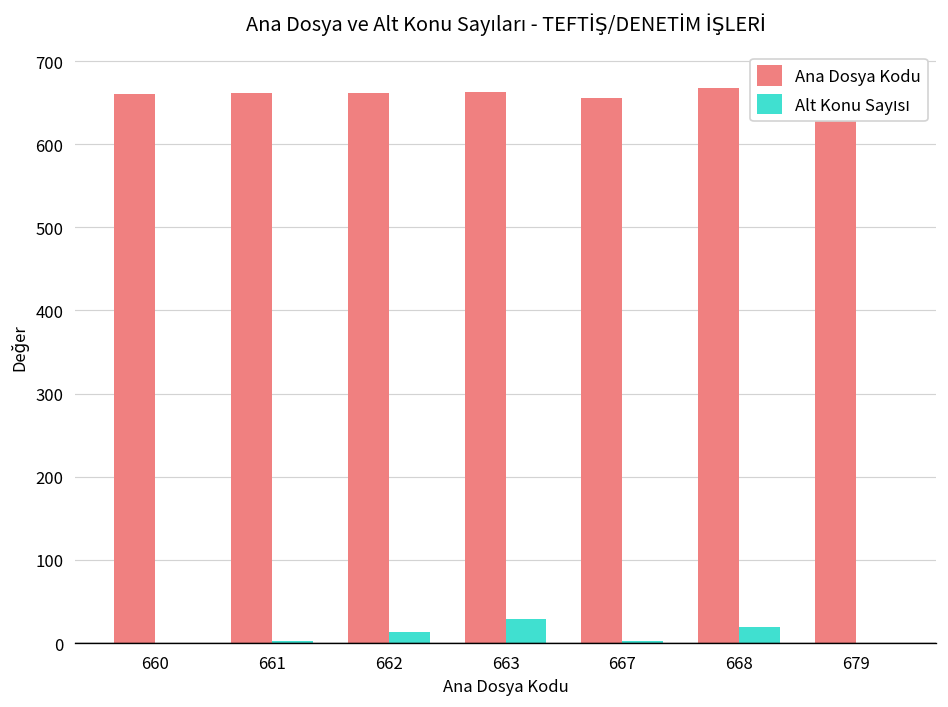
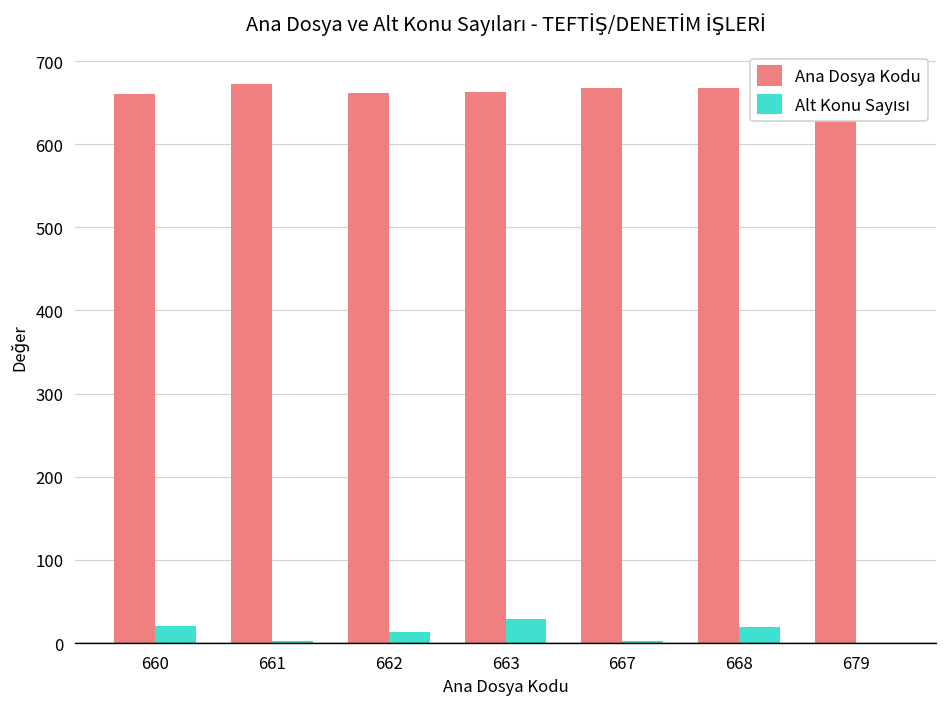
  {
    "Ana Dosya Kodu": {
      "660": 660,
-     "661": 660,
+     "661": 670,
      "662": 660,
      "663": 660,
-     "667": 660,
+     "667": 670,
      "668": 670
    },
    "Alt Konu Sayısı": {
-     "660": 0,
+     "660": 20,
      "662": 10,
      "663": 30,
      "668": 20,
      "679": 0
    }
  }
